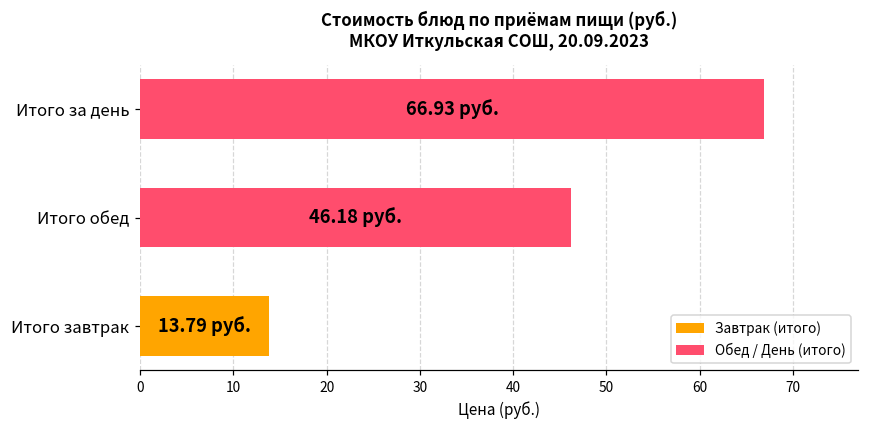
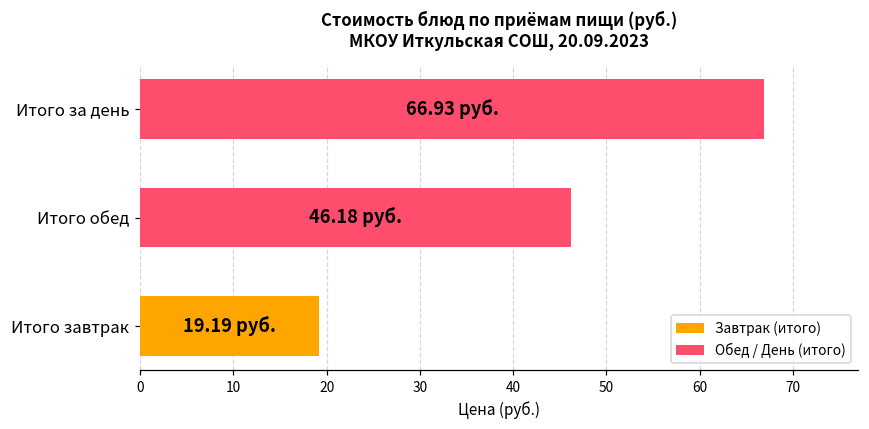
  {
    "Итого за день": 66.93,
    "Итого обед": 46.18,
-   "Итого завтрак": 13.79
+   "Итого завтрак": 19.19
  }
